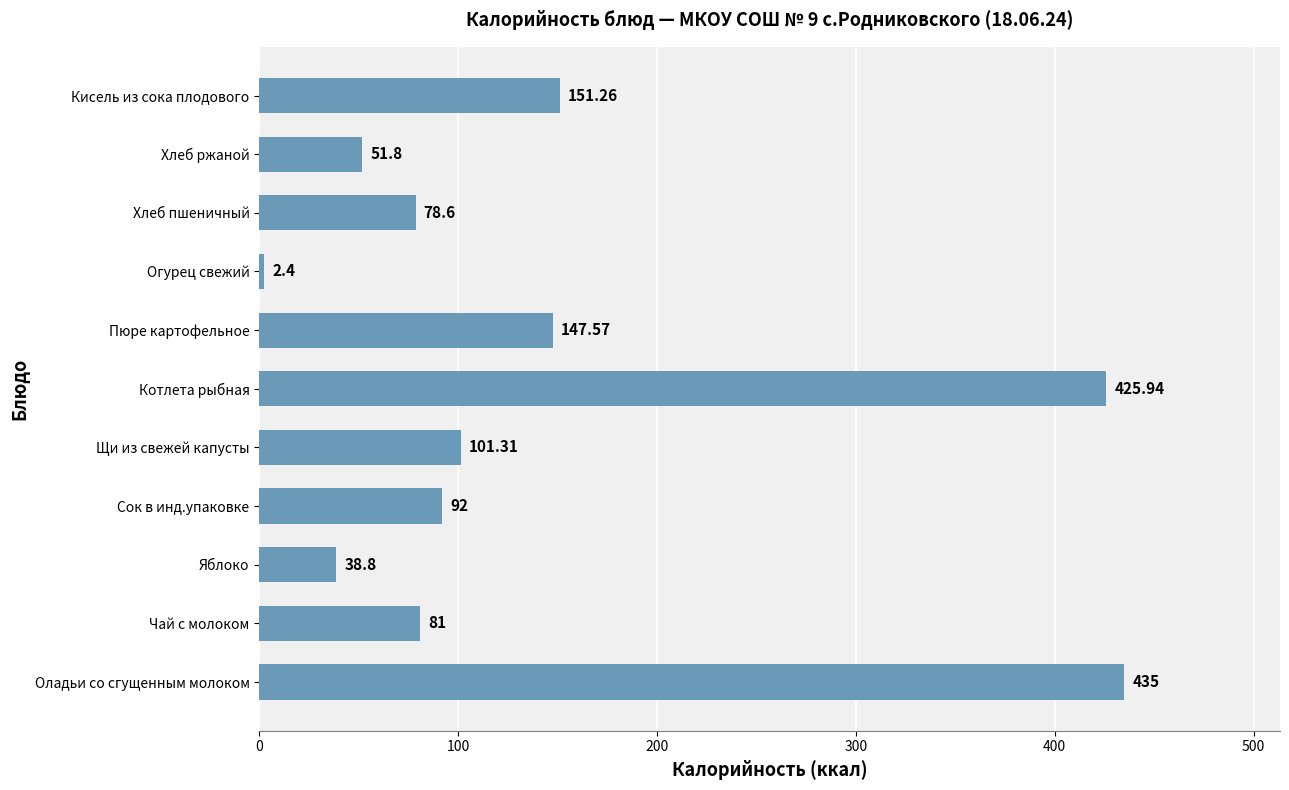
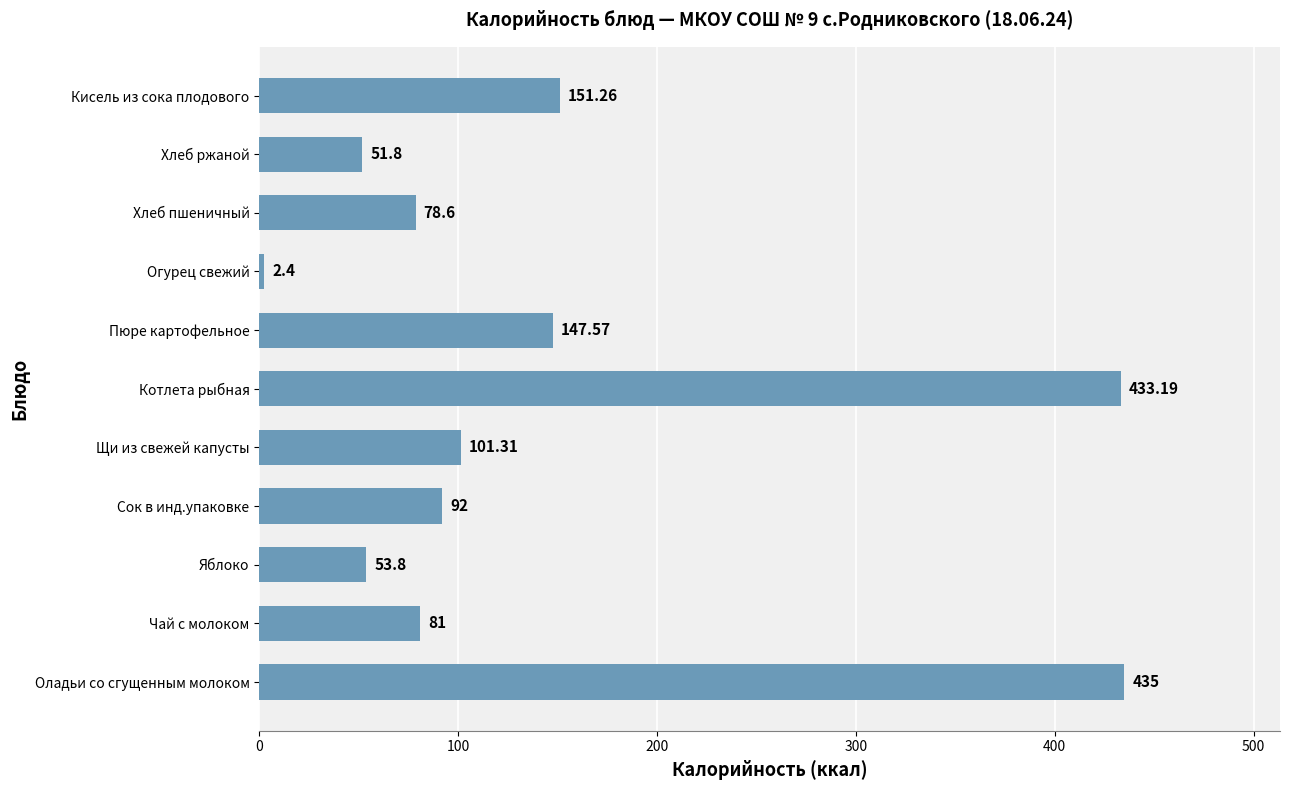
  {
    "Кисель из сока плодового": 151.26,
    "Хлеб ржаной": 51.8,
    "Хлеб пшеничный": 78.6,
    "Огурец свежий": 2.4,
    "Пюре картофельное": 147.57,
-   "Котлета рыбная": 425.94,
+   "Котлета рыбная": 433.19,
    "Щи из свежей капусты": 101.31,
    "Сок в инд.упаковке": 92,
-   "Яблоко": 38.8,
+   "Яблоко": 53.8,
    "Чай с молоком": 81,
    "Оладьи со сгущенным молоком": 435
  }
